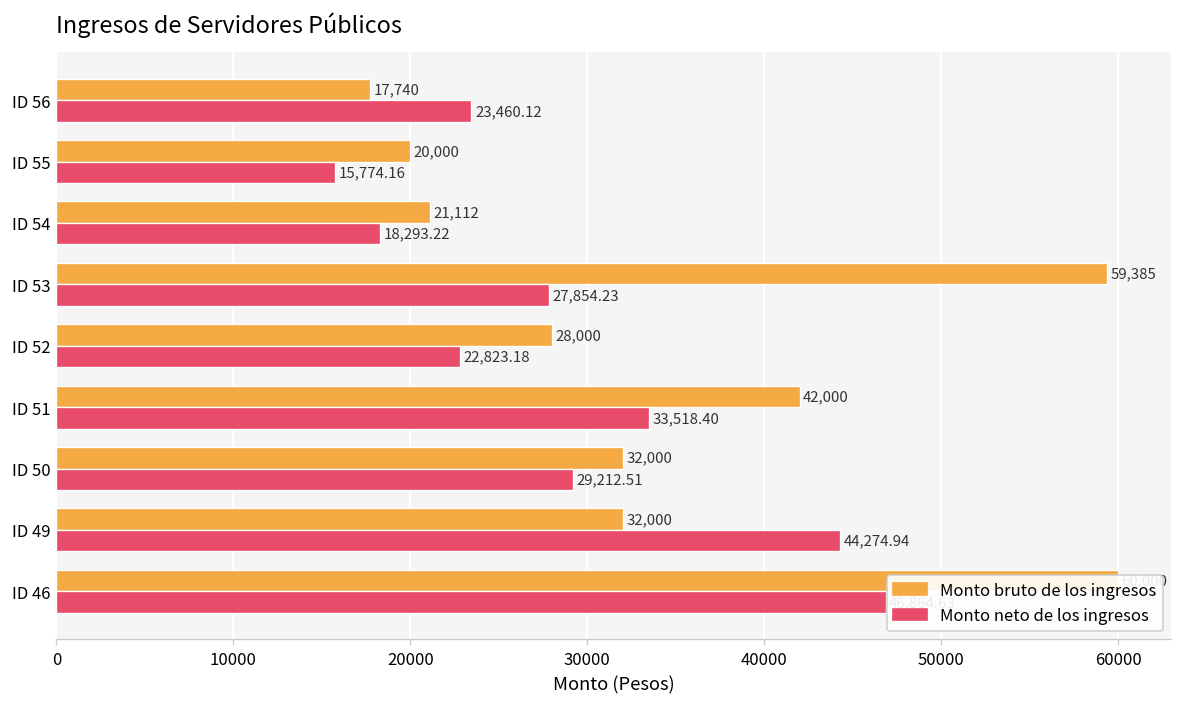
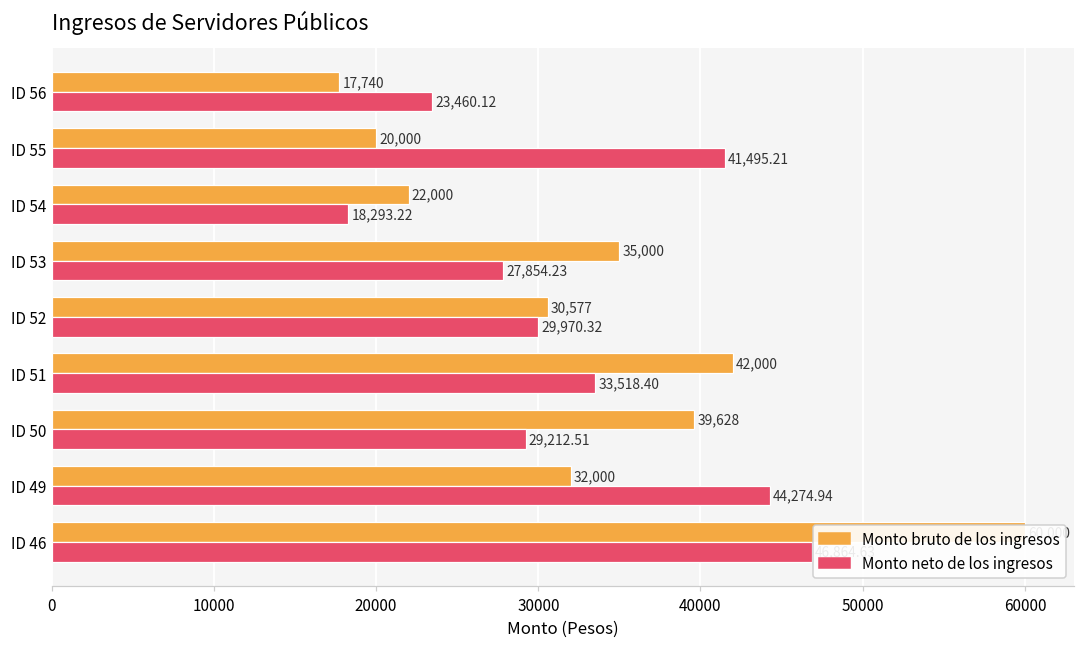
  {
    "Monto bruto de los ingresos": {
      "ID 56": "17,740",
      "ID 55": "20,000",
-     "ID 54": "21,112",
-     "ID 53": "59,385",
-     "ID 52": "28,000",
+     "ID 54": "22,000",
+     "ID 53": "35,000",
+     "ID 52": "30,577",
      "ID 51": "42,000",
-     "ID 50": "32,000",
+     "ID 50": "39,628",
      "ID 49": "32,000"
    },
    "Monto neto de los ingresos": {
      "ID 56": "23,460.12",
-     "ID 55": "15,774.16",
+     "ID 55": "41,495.21",
      "ID 54": "18,293.22",
      "ID 53": "27,854.23",
-     "ID 52": "22,823.18",
+     "ID 52": "29,970.32",
      "ID 51": "33,518.40",
      "ID 50": "29,212.51",
      "ID 49": "44,274.94"
    }
  }
